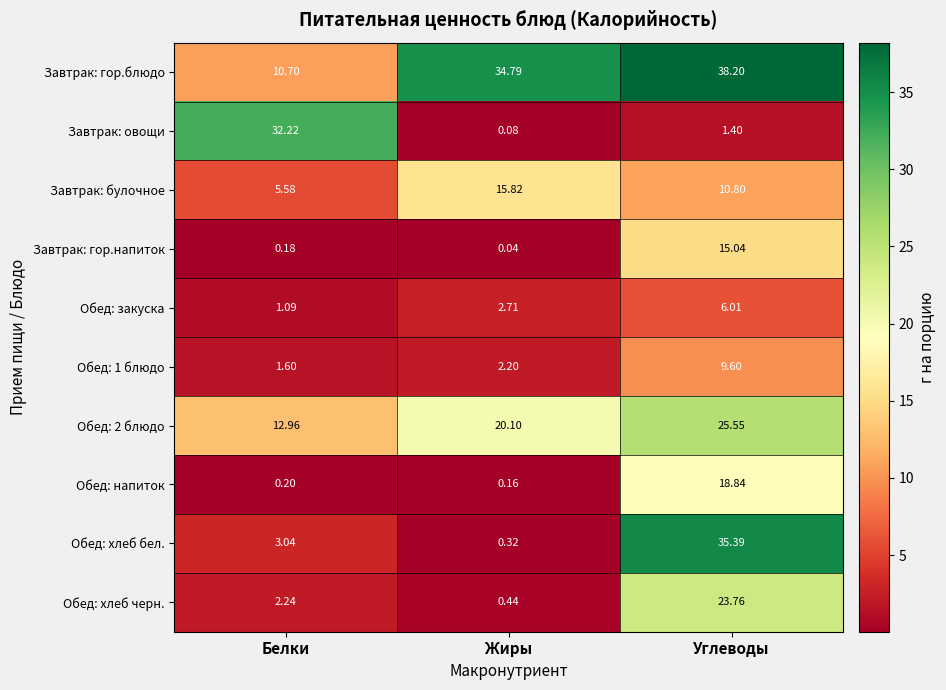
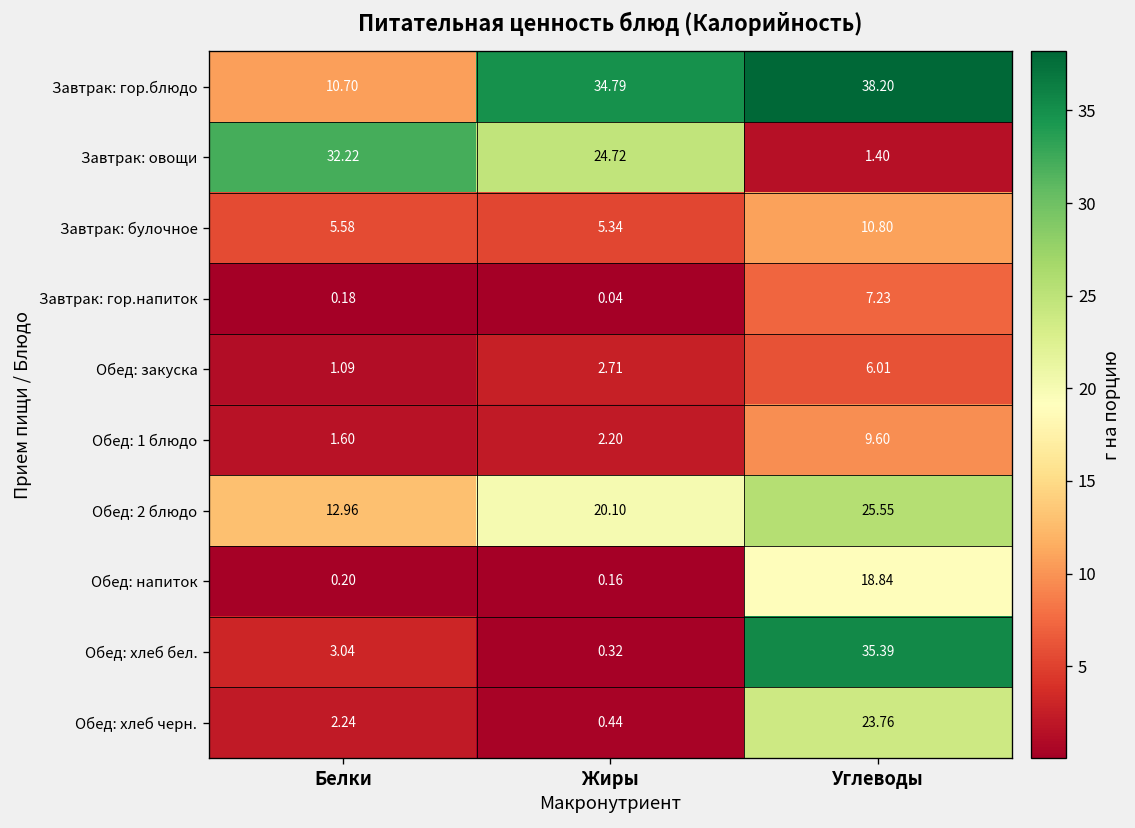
  {
    "Завтрак: гор.блюдо": {
      "Белки": 10.70,
      "Жиры": 34.79,
      "Углеводы": 38.20
    },
    "Завтрак: овощи": {
      "Белки": 32.22,
-     "Жиры": 0.08,
+     "Жиры": 24.72,
      "Углеводы": 1.40
    },
    "Завтрак: булочное": {
      "Белки": 5.58,
-     "Жиры": 15.82,
+     "Жиры": 5.34,
      "Углеводы": 10.80
    },
    "Завтрак: гор.напиток": {
      "Белки": 0.18,
      "Жиры": 0.04,
-     "Углеводы": 15.04
+     "Углеводы": 7.23
    },
    "Обед: закуска": {
      "Белки": 1.09,
      "Жиры": 2.71,
      "Углеводы": 6.01
    },
    "Обед: 1 блюдо": {
      "Белки": 1.60,
      "Жиры": 2.20,
      "Углеводы": 9.60
    },
    "Обед: 2 блюдо": {
      "Белки": 12.96,
      "Жиры": 20.10,
      "Углеводы": 25.55
    },
    "Обед: напиток": {
      "Белки": 0.20,
      "Жиры": 0.16,
      "Углеводы": 18.84
    },
    "Обед: хлеб бел.": {
      "Белки": 3.04,
      "Жиры": 0.32,
      "Углеводы": 35.39
    },
    "Обед: хлеб черн.": {
      "Белки": 2.24,
      "Жиры": 0.44,
      "Углеводы": 23.76
    }
  }
